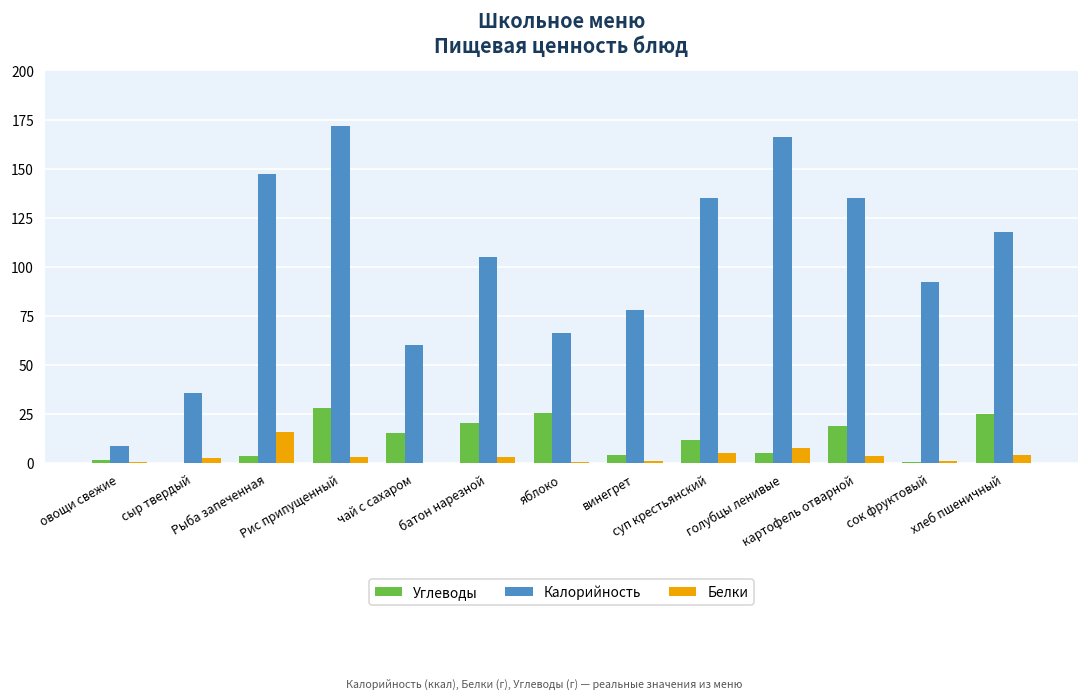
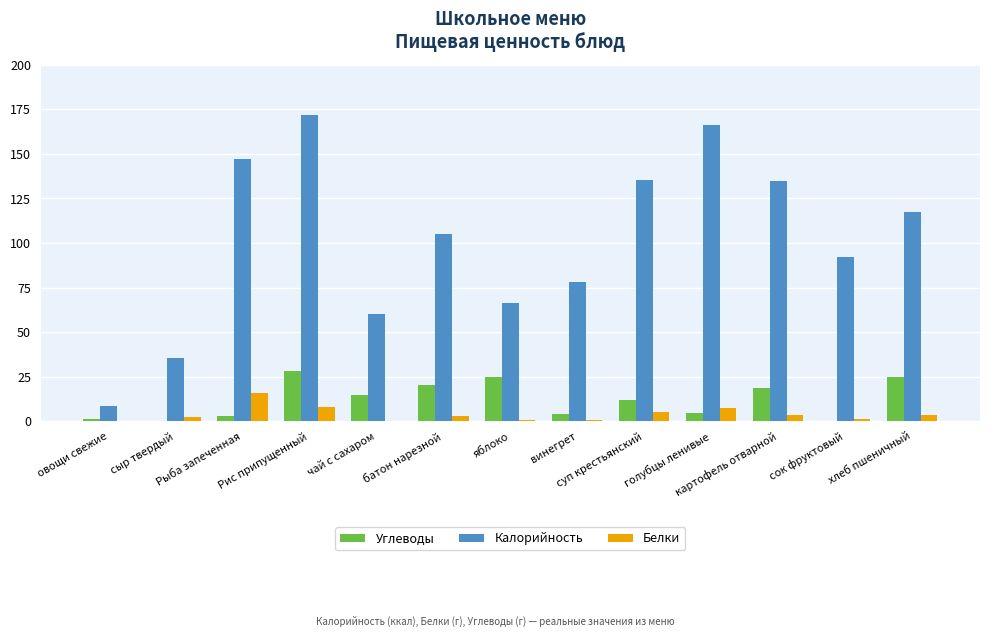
  {
    "Углеводы": {
      "сыр твердый": 0,
      "Рыба запеченная": 3,
      "Рис припущенный": 28,
      "чай с сахаром": 15,
      "батон нарезной": 21,
      "яблоко": 25,
      "винегрет": 4,
      "суп крестьянский": 12,
      "голубцы ленивые": 5,
      "картофель отварной": 19,
      "хлеб пшеничный": 25
    },
    "Калорийность": {
      "овощи свежие": 8,
      "сыр твердый": 36,
      "Рыба запеченная": 147,
      "Рис припущенный": 172,
      "чай с сахаром": 60,
      "батон нарезной": 105,
      "яблоко": 66,
      "винегрет": 78,
      "суп крестьянский": 135,
      "голубцы ленивые": 166,
      "картофель отварной": 135,
      "сок фруктовый": 92,
      "хлеб пшеничный": 118
    },
    "Белки": {
      "сыр твердый": 3,
      "Рыба запеченная": 16,
-     "Рис припущенный": 3,
+     "Рис припущенный": 8,
      "батон нарезной": 3,
      "суп крестьянский": 5,
      "голубцы ленивые": 8,
      "картофель отварной": 3,
      "хлеб пшеничный": 4
    }
  }
